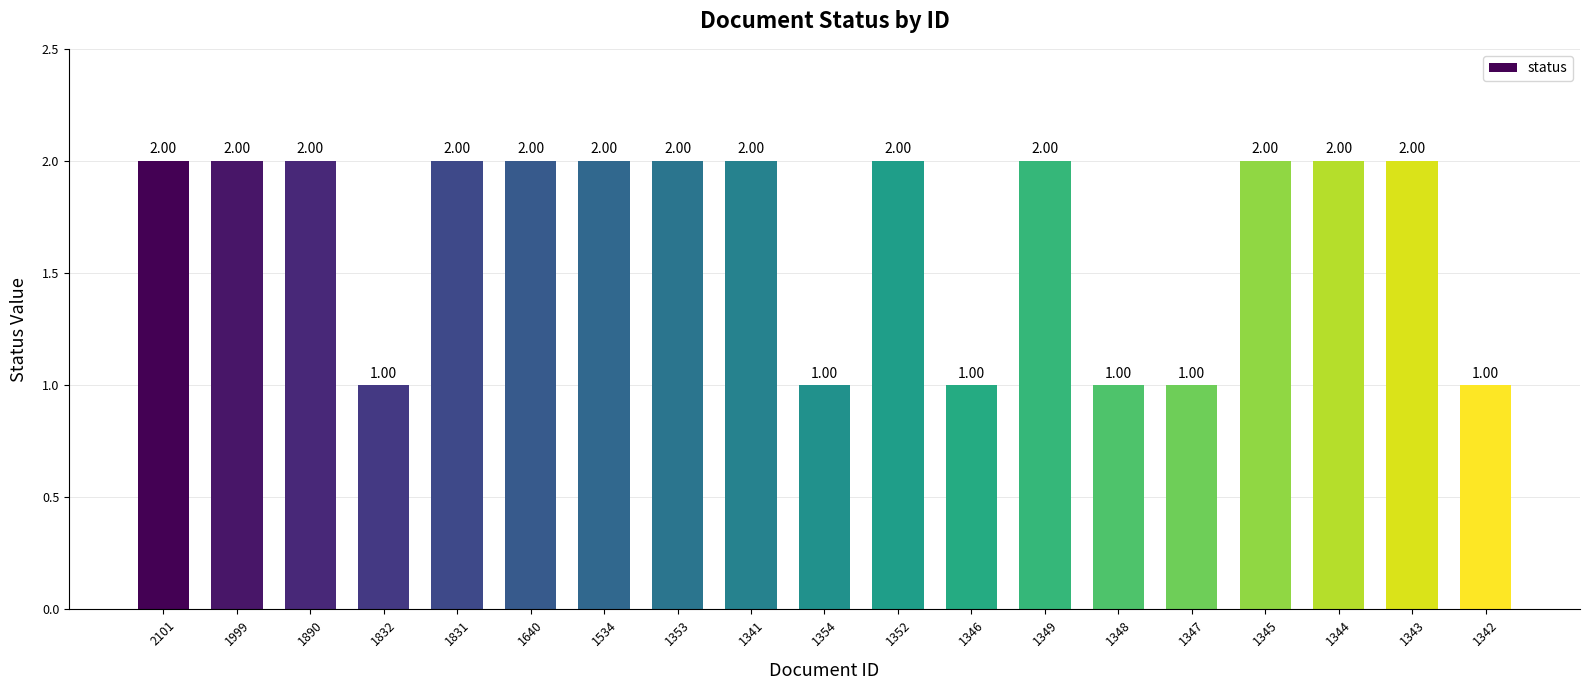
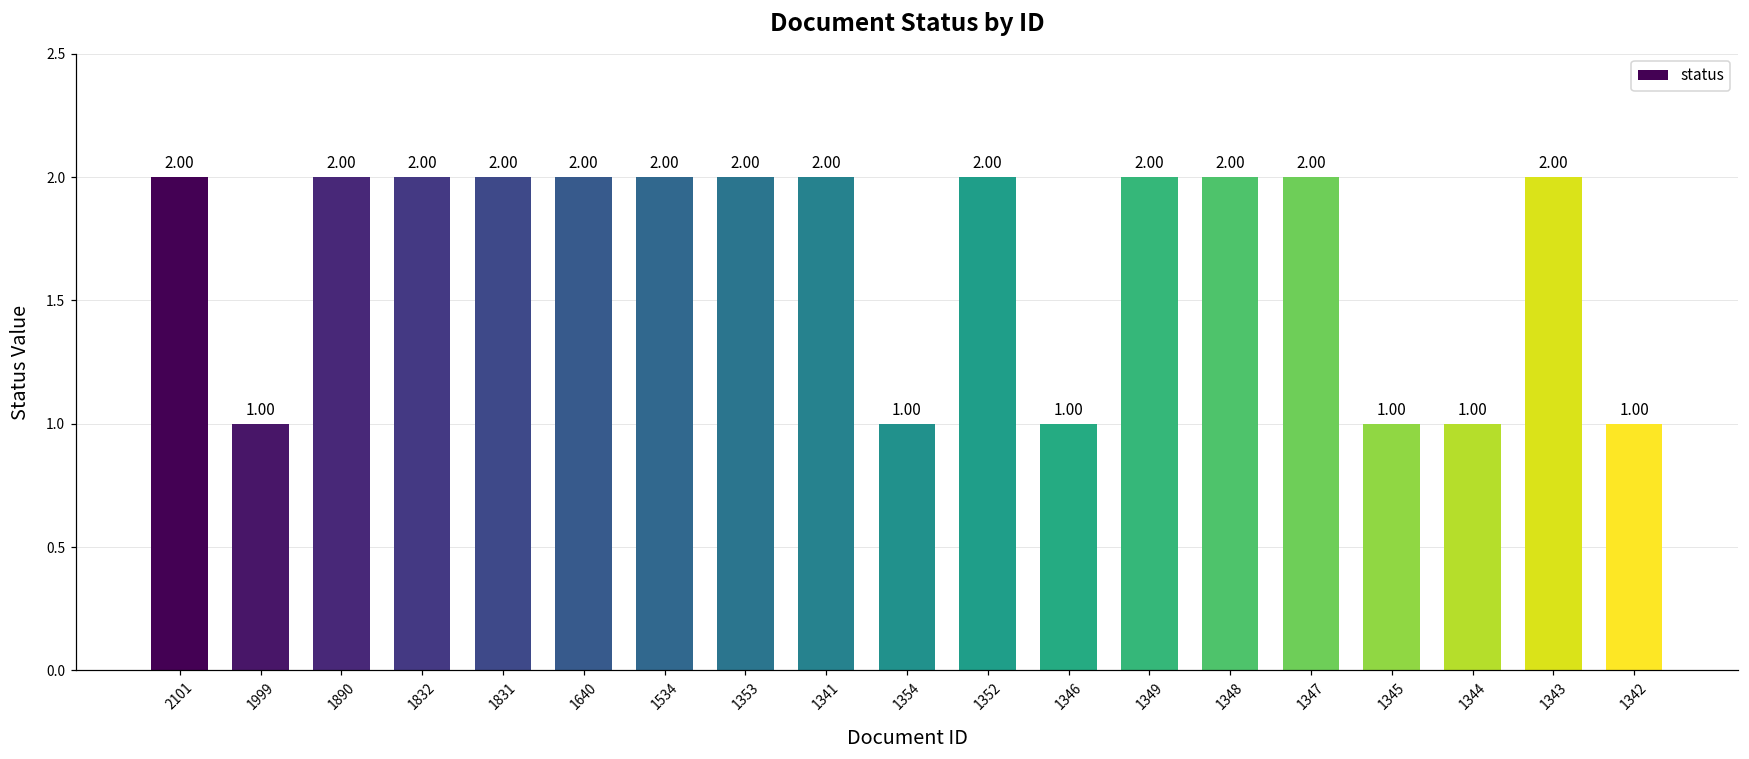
  {
    "2101": 2.00,
-   "1999": 2.00,
+   "1999": 1.00,
    "1890": 2.00,
-   "1832": 1.00,
+   "1832": 2.00,
    "1831": 2.00,
    "1640": 2.00,
    "1534": 2.00,
    "1353": 2.00,
    "1341": 2.00,
    "1354": 1.00,
    "1352": 2.00,
    "1346": 1.00,
    "1349": 2.00,
-   "1348": 1.00,
-   "1347": 1.00,
-   "1345": 2.00,
-   "1344": 2.00,
+   "1348": 2.00,
+   "1347": 2.00,
+   "1345": 1.00,
+   "1344": 1.00,
    "1343": 2.00,
    "1342": 1.00
  }
